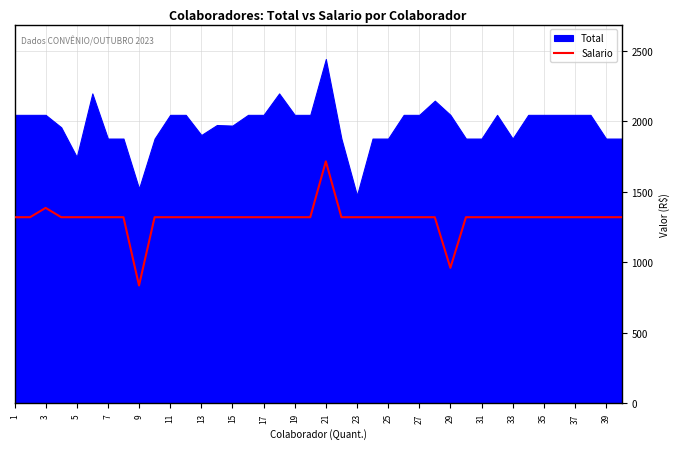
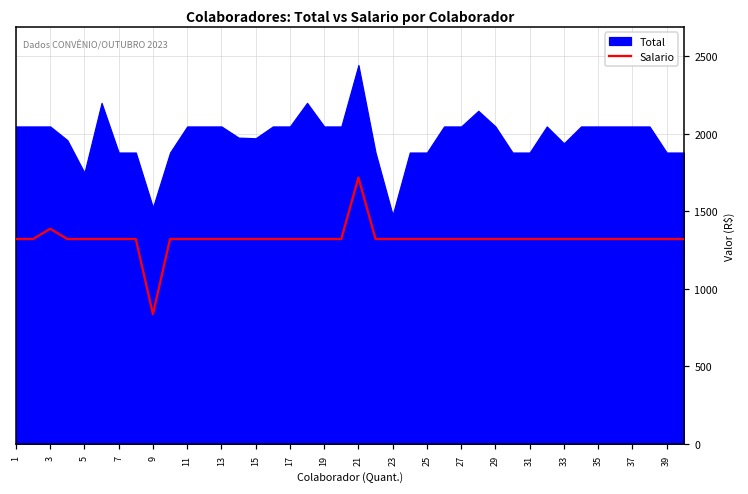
  {
    "Salario": {
      "1": 1320,
      "3": 1390,
      "5": 1320,
      "7": 1320,
      "9": 840,
      "11": 1320,
      "13": 1320,
      "15": 1320,
      "17": 1320,
      "19": 1320,
      "21": 1720,
      "23": 1320,
      "25": 1320,
      "27": 1320,
-     "29": 960,
+     "29": 1320,
      "31": 1320,
      "33": 1320,
      "35": 1320,
      "37": 1320,
      "39": 1320
    },
    "Total": {
      "1": 2050,
      "3": 2050,
      "5": 1750,
      "7": 1880,
      "9": 1520,
      "11": 2050,
-     "13": 1900,
+     "13": 2050,
      "15": 1970,
      "17": 2050,
      "19": 2050,
      "21": 2440,
      "23": 1470,
      "25": 1880,
      "27": 2050,
      "29": 2050,
      "31": 1880,
-     "33": 1880,
+     "33": 1940,
      "35": 2050,
      "37": 2050,
      "39": 1880
    }
  }
